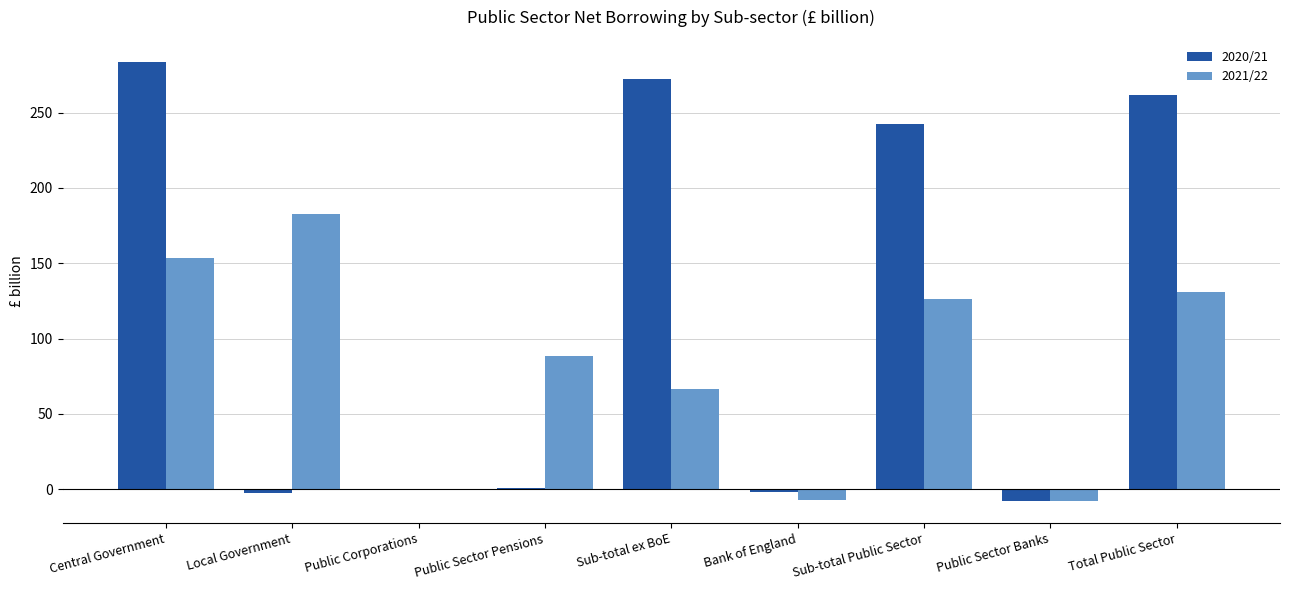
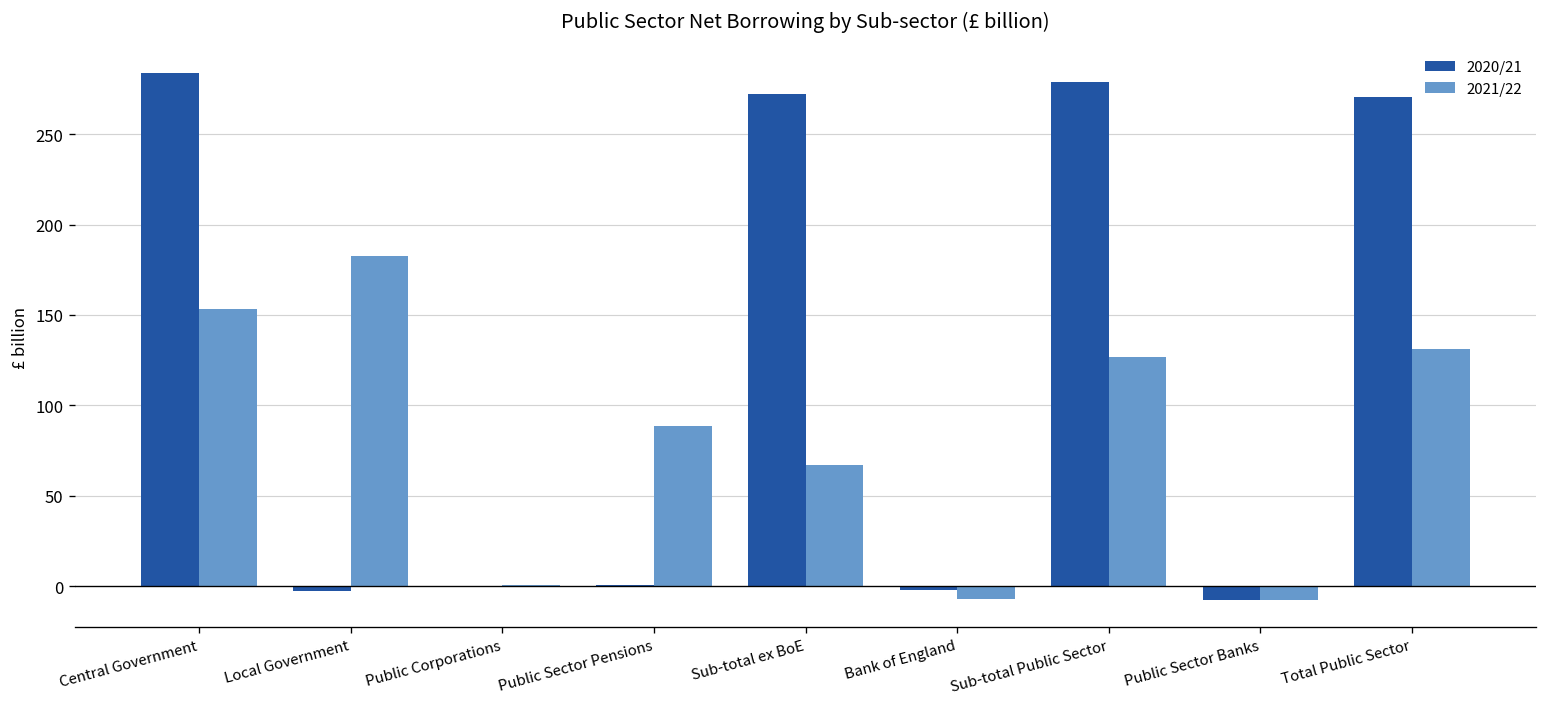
  {
    "2020/21": {
      "Central Government": 284,
      "Local Government": -3,
      "Sub-total ex BoE": 272,
      "Bank of England": -2,
-     "Sub-total Public Sector": 242,
+     "Sub-total Public Sector": 279,
      "Public Sector Banks": -8,
-     "Total Public Sector": 262
+     "Total Public Sector": 271
    },
    "2021/22": {
      "Central Government": 154,
      "Local Government": 183,
      "Public Sector Pensions": 89,
      "Sub-total ex BoE": 67,
      "Bank of England": -7,
      "Sub-total Public Sector": 127,
      "Public Sector Banks": -8,
      "Total Public Sector": 131
    }
  }
